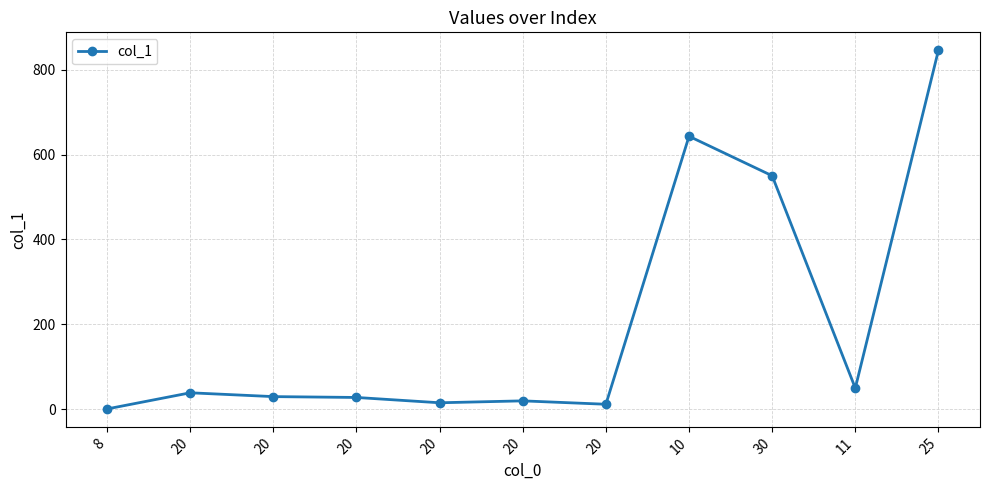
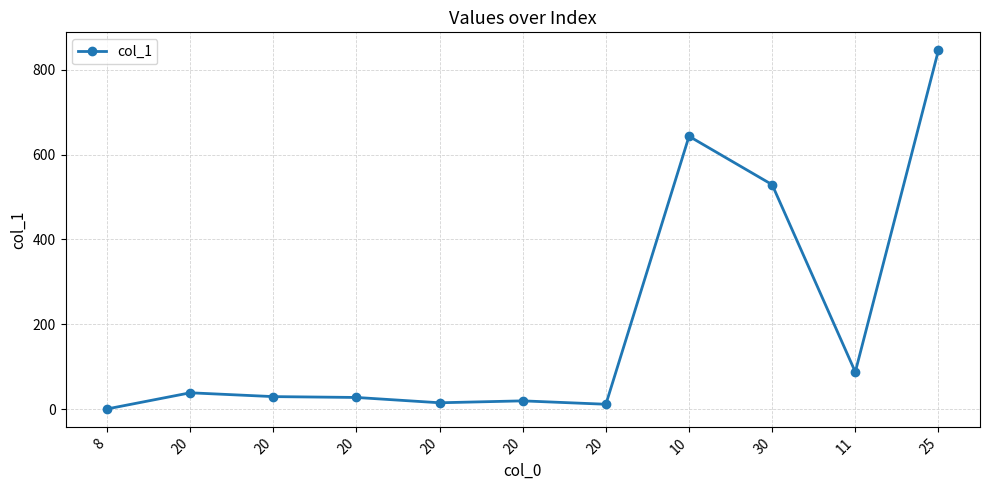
  {
    "8": 0,
    "10": 640,
-   "30": 550,
-   "11": 50,
+   "30": 530,
+   "11": 90,
    "25": 850
  }
